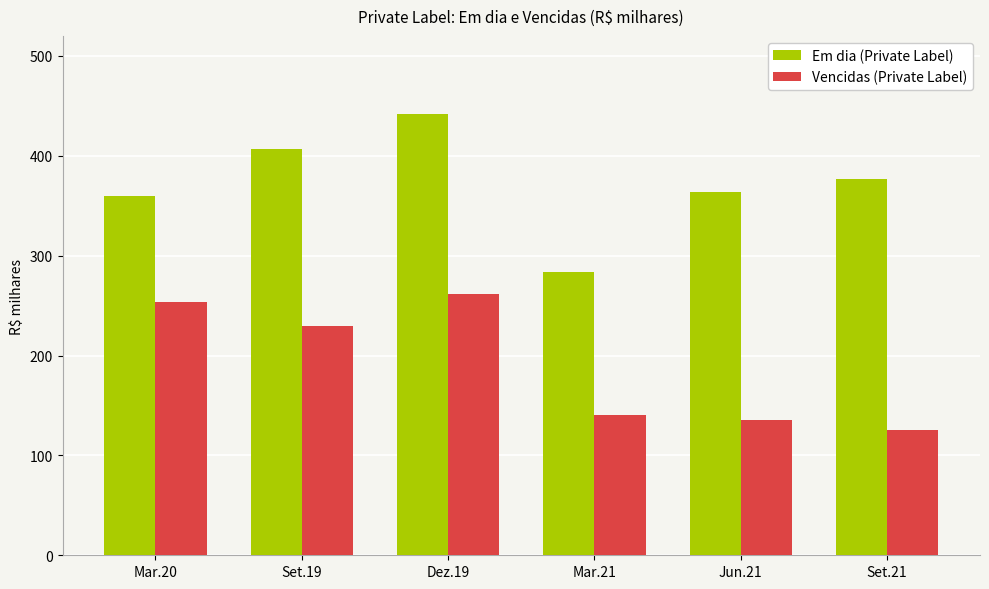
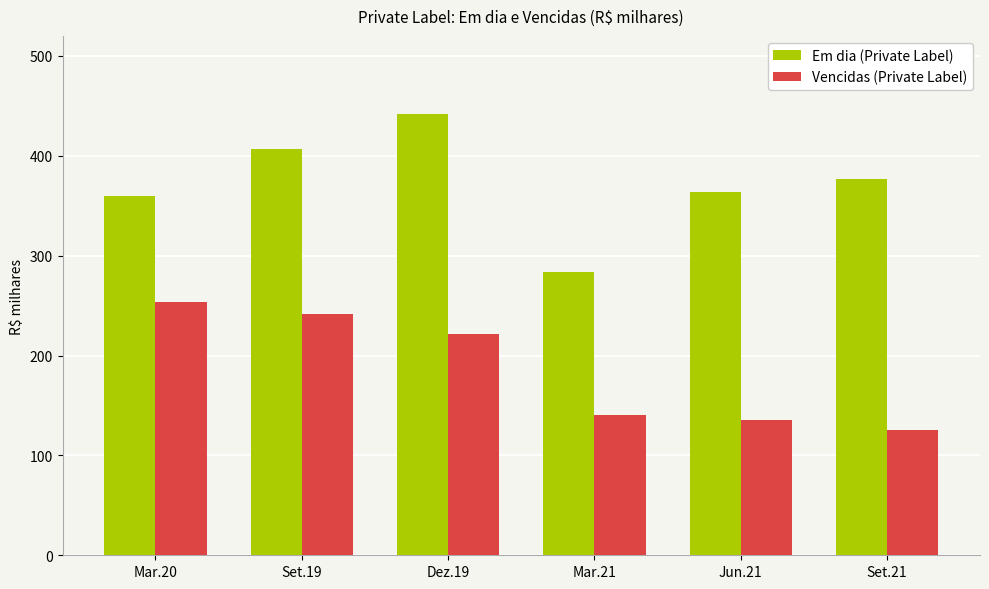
  {
    "Em dia (Private Label)": {
      "Mar.20": 360,
      "Set.19": 410,
      "Dez.19": 440,
      "Mar.21": 280,
      "Jun.21": 360,
      "Set.21": 380
    },
    "Vencidas (Private Label)": {
      "Mar.20": 250,
-     "Set.19": 230,
-     "Dez.19": 260,
+     "Set.19": 240,
+     "Dez.19": 220,
      "Mar.21": 140,
      "Jun.21": 140,
      "Set.21": 130
    }
  }
